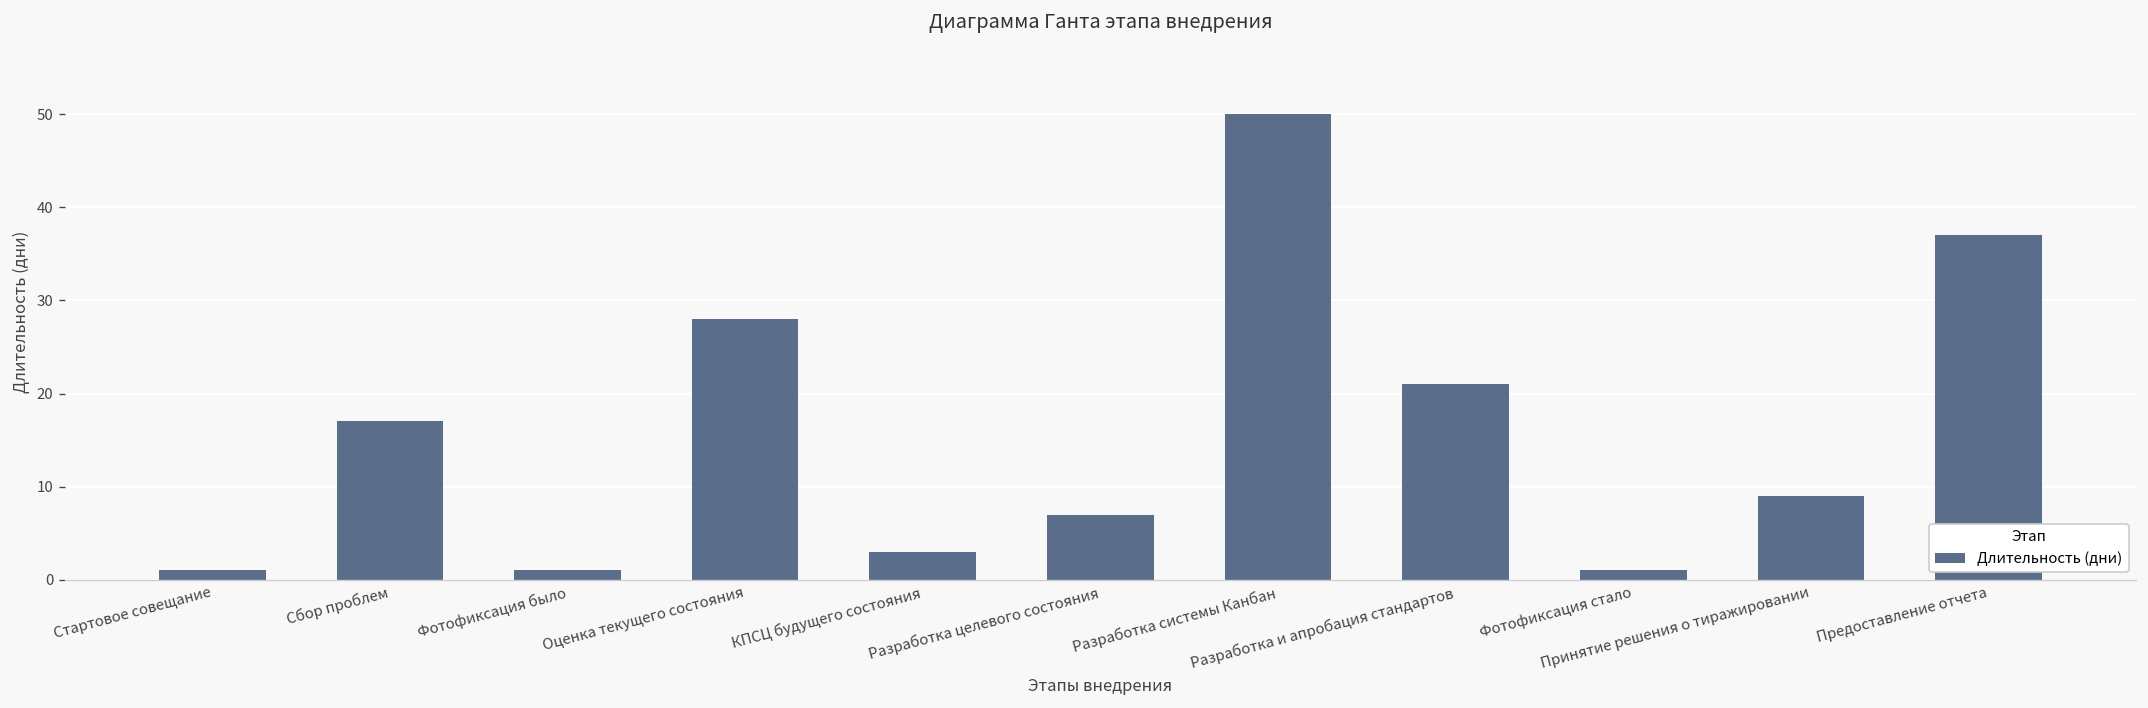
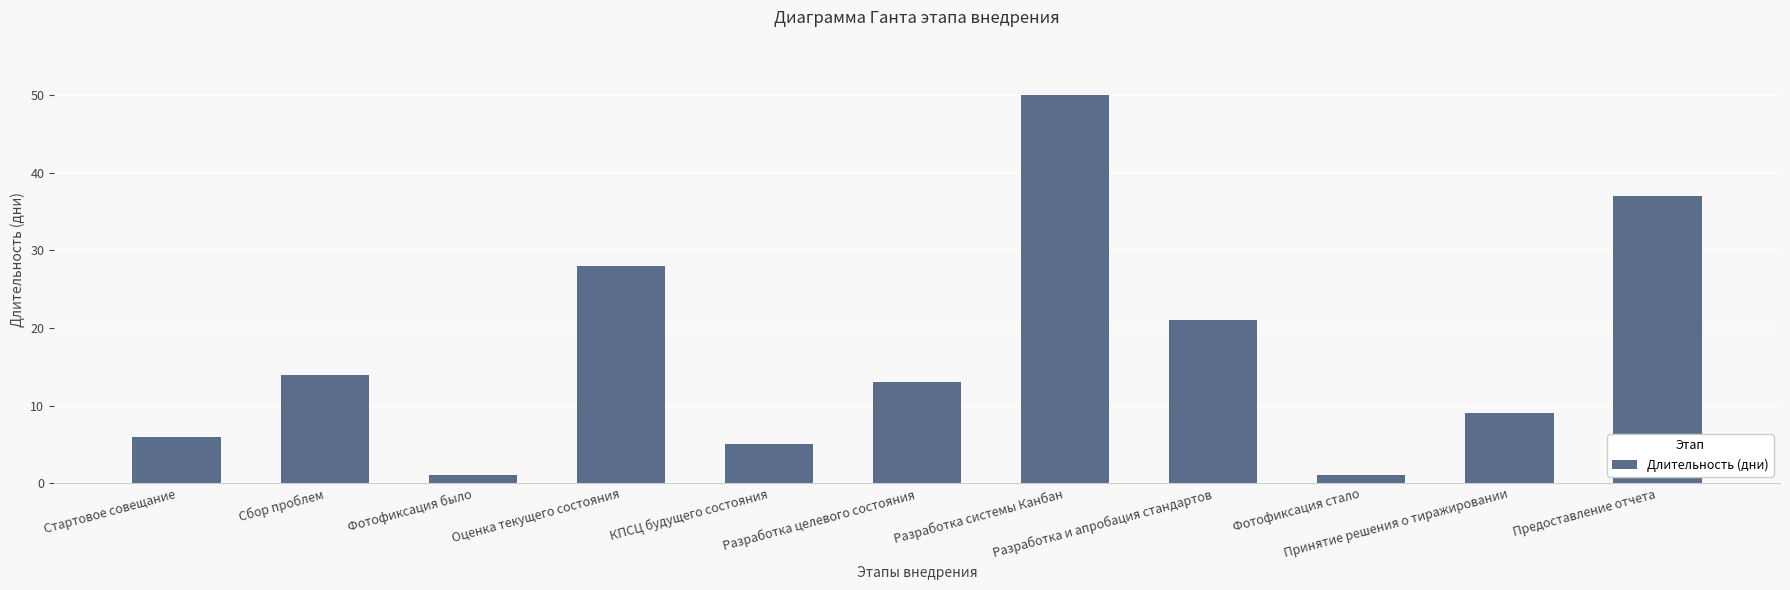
  {
-   "Стартовое совещание": 1,
-   "Сбор проблем": 17,
+   "Стартовое совещание": 6,
+   "Сбор проблем": 14,
    "Фотофиксация было": 1,
    "Оценка текущего состояния": 28,
-   "КПСЦ будущего состояния": 3,
-   "Разработка целевого состояния": 7,
+   "КПСЦ будущего состояния": 5,
+   "Разработка целевого состояния": 13,
    "Разработка системы Канбан": 50,
    "Разработка и апробация стандартов": 21,
    "Фотофиксация стало": 1,
    "Принятие решения о тиражировании": 9,
    "Предоставление отчета": 37
  }
